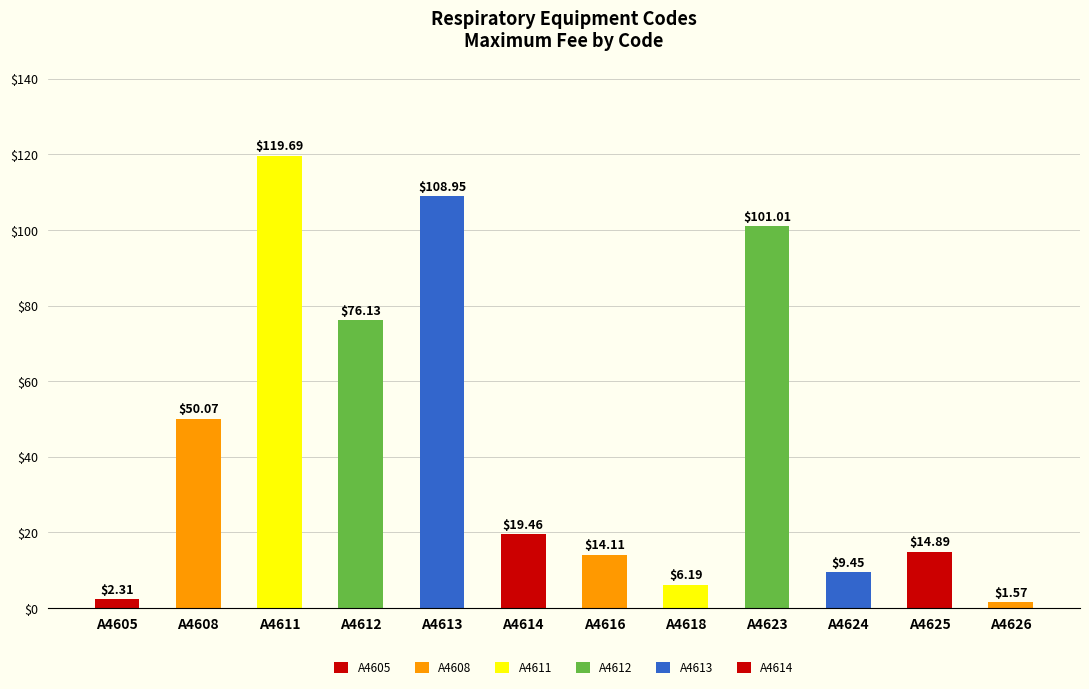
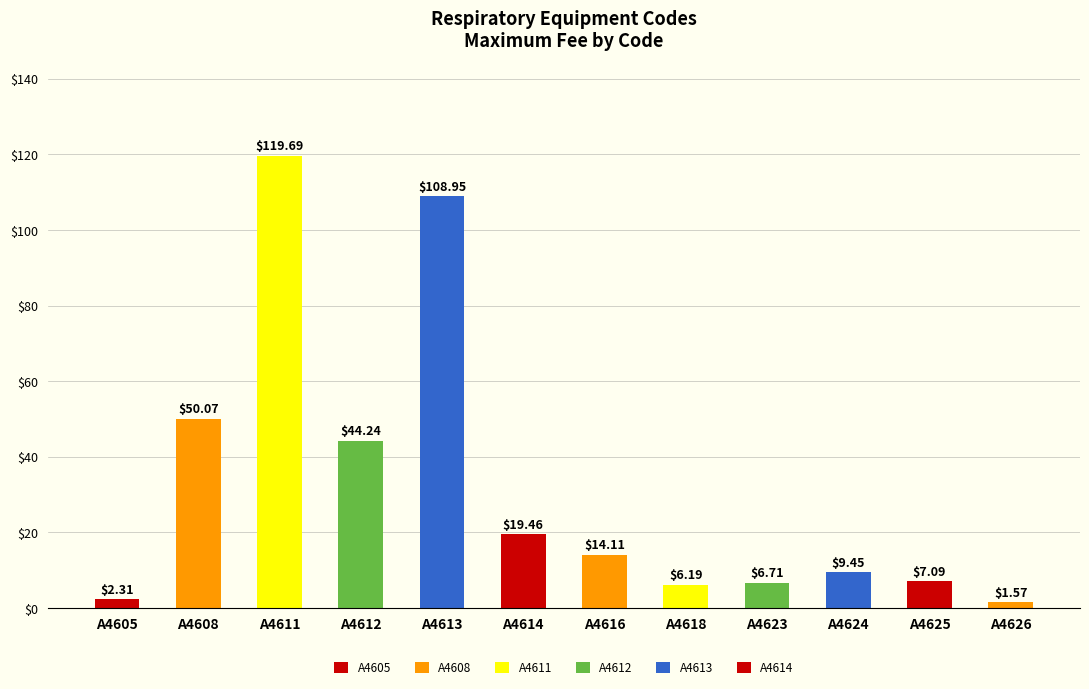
  {
    "A4605": "$2.31",
    "A4608": "$50.07",
    "A4611": "$119.69",
-   "A4612": "$76.13",
+   "A4612": "$44.24",
    "A4613": "$108.95",
    "A4614": "$19.46",
    "A4616": "$14.11",
    "A4618": "$6.19",
-   "A4623": "$101.01",
+   "A4623": "$6.71",
    "A4624": "$9.45",
-   "A4625": "$14.89",
+   "A4625": "$7.09",
    "A4626": "$1.57"
  }
